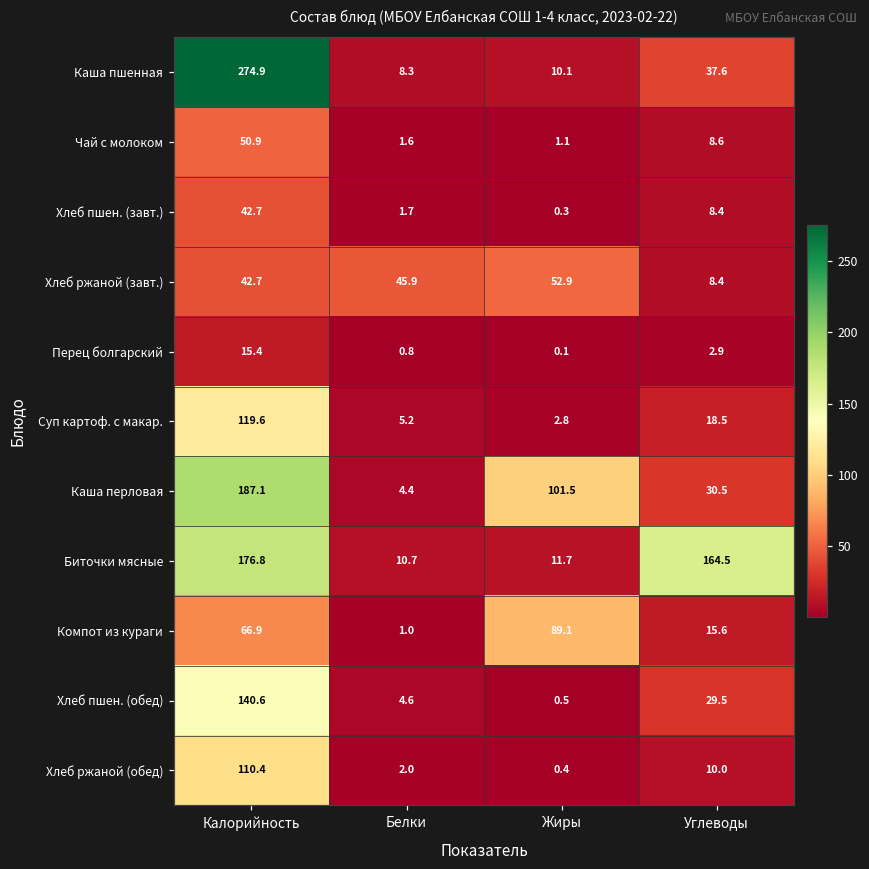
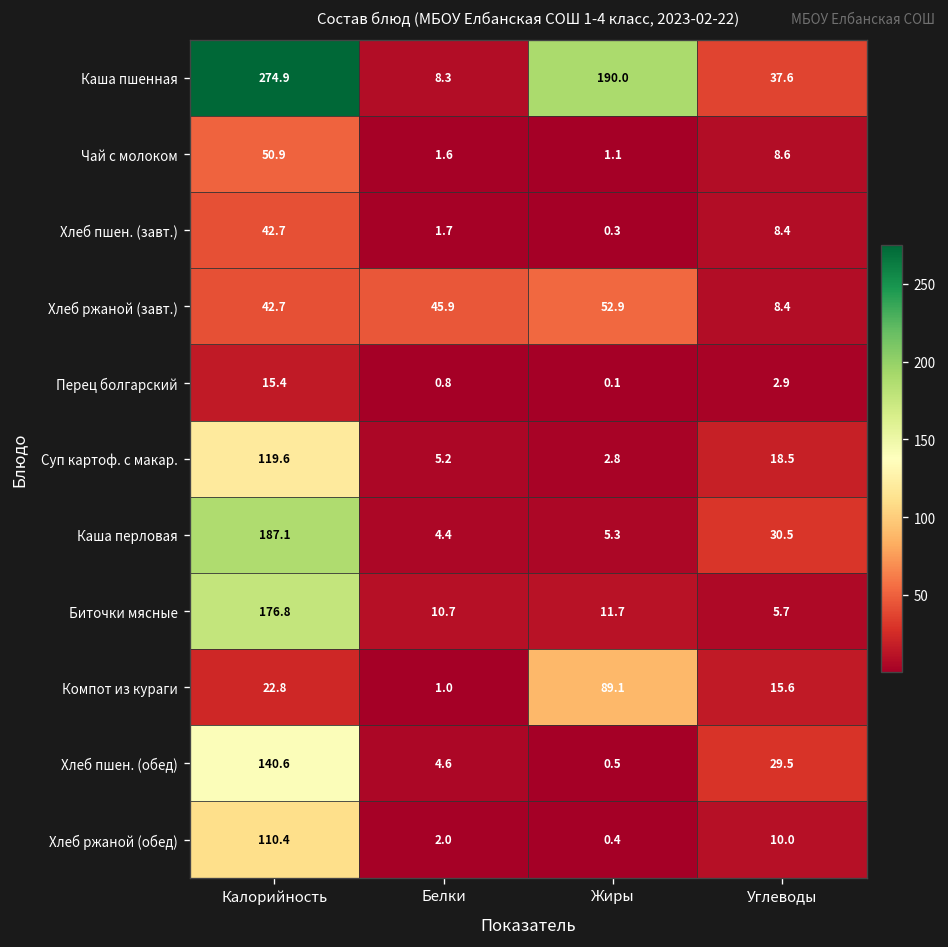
  {
    "Каша пшенная": {
      "Калорийность": 274.9,
      "Белки": 8.3,
-     "Жиры": 10.1,
+     "Жиры": 190.0,
      "Углеводы": 37.6
    },
    "Чай с молоком": {
      "Калорийность": 50.9,
      "Белки": 1.6,
      "Жиры": 1.1,
      "Углеводы": 8.6
    },
    "Хлеб пшен. (завт.)": {
      "Калорийность": 42.7,
      "Белки": 1.7,
      "Жиры": 0.3,
      "Углеводы": 8.4
    },
    "Хлеб ржаной (завт.)": {
      "Калорийность": 42.7,
      "Белки": 45.9,
      "Жиры": 52.9,
      "Углеводы": 8.4
    },
    "Перец болгарский": {
      "Калорийность": 15.4,
      "Белки": 0.8,
      "Жиры": 0.1,
      "Углеводы": 2.9
    },
    "Суп картоф. с макар.": {
      "Калорийность": 119.6,
      "Белки": 5.2,
      "Жиры": 2.8,
      "Углеводы": 18.5
    },
    "Каша перловая": {
      "Калорийность": 187.1,
      "Белки": 4.4,
-     "Жиры": 101.5,
+     "Жиры": 5.3,
      "Углеводы": 30.5
    },
    "Биточки мясные": {
      "Калорийность": 176.8,
      "Белки": 10.7,
      "Жиры": 11.7,
-     "Углеводы": 164.5
+     "Углеводы": 5.7
    },
    "Компот из кураги": {
-     "Калорийность": 66.9,
+     "Калорийность": 22.8,
      "Белки": 1.0,
      "Жиры": 89.1,
      "Углеводы": 15.6
    },
    "Хлеб пшен. (обед)": {
      "Калорийность": 140.6,
      "Белки": 4.6,
      "Жиры": 0.5,
      "Углеводы": 29.5
    },
    "Хлеб ржаной (обед)": {
      "Калорийность": 110.4,
      "Белки": 2.0,
      "Жиры": 0.4,
      "Углеводы": 10.0
    }
  }
